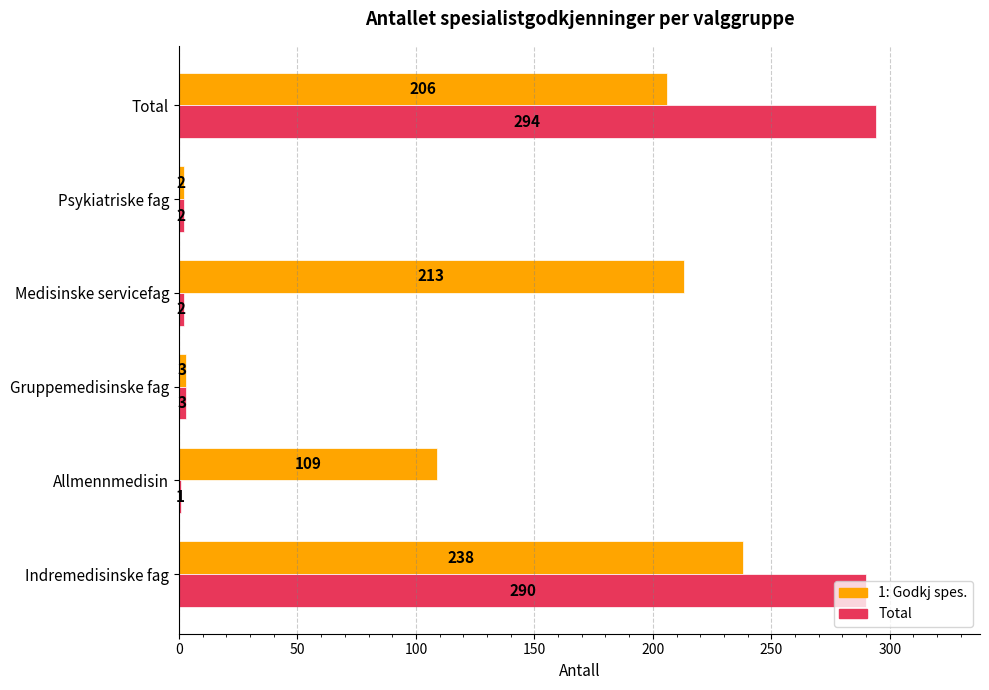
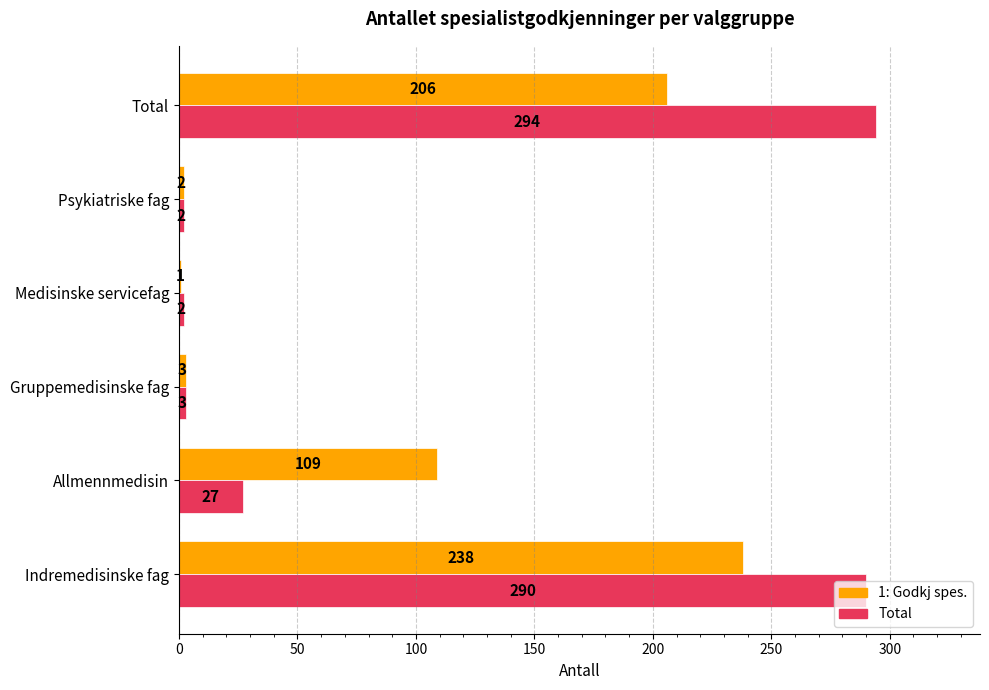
  {
    "1: Godkj spes.": {
      "Total": 206,
      "Psykiatriske fag": 2,
-     "Medisinske servicefag": 213,
+     "Medisinske servicefag": 1,
      "Gruppemedisinske fag": 3,
      "Allmennmedisin": 109,
      "Indremedisinske fag": 238
    },
    "Total": {
      "Total": 294,
      "Psykiatriske fag": 2,
      "Medisinske servicefag": 2,
      "Gruppemedisinske fag": 3,
-     "Allmennmedisin": 1
+     "Allmennmedisin": 27
    }
  }
